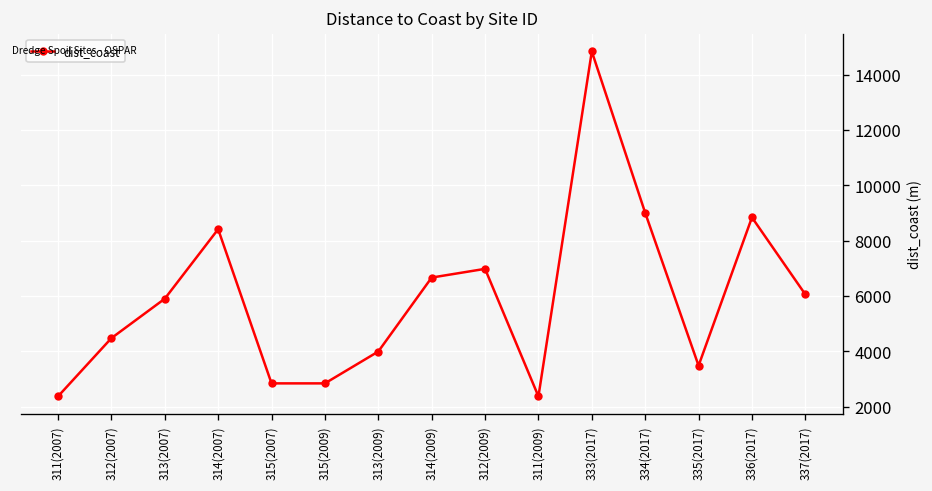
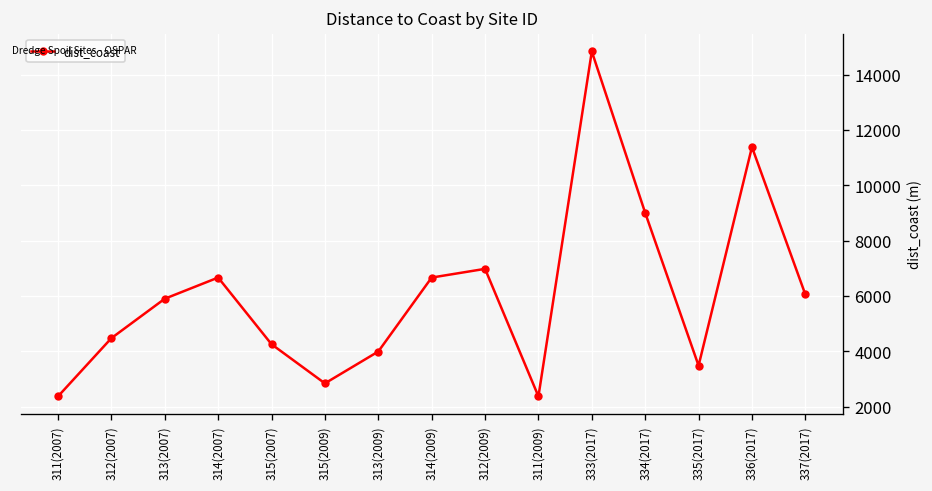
  {
    "311(2007)": 2400,
    "312(2007)": 4500,
    "313(2007)": 5900,
-   "314(2007)": 8400,
-   "315(2007)": 2800,
+   "314(2007)": 6700,
+   "315(2007)": 4300,
    "315(2009)": 2800,
    "313(2009)": 4000,
    "314(2009)": 6700,
    "312(2009)": 7000,
    "311(2009)": 2400,
    "333(2017)": 14800,
    "334(2017)": 9000,
    "335(2017)": 3500,
-   "336(2017)": 8800,
+   "336(2017)": 11400,
    "337(2017)": 6100
  }
